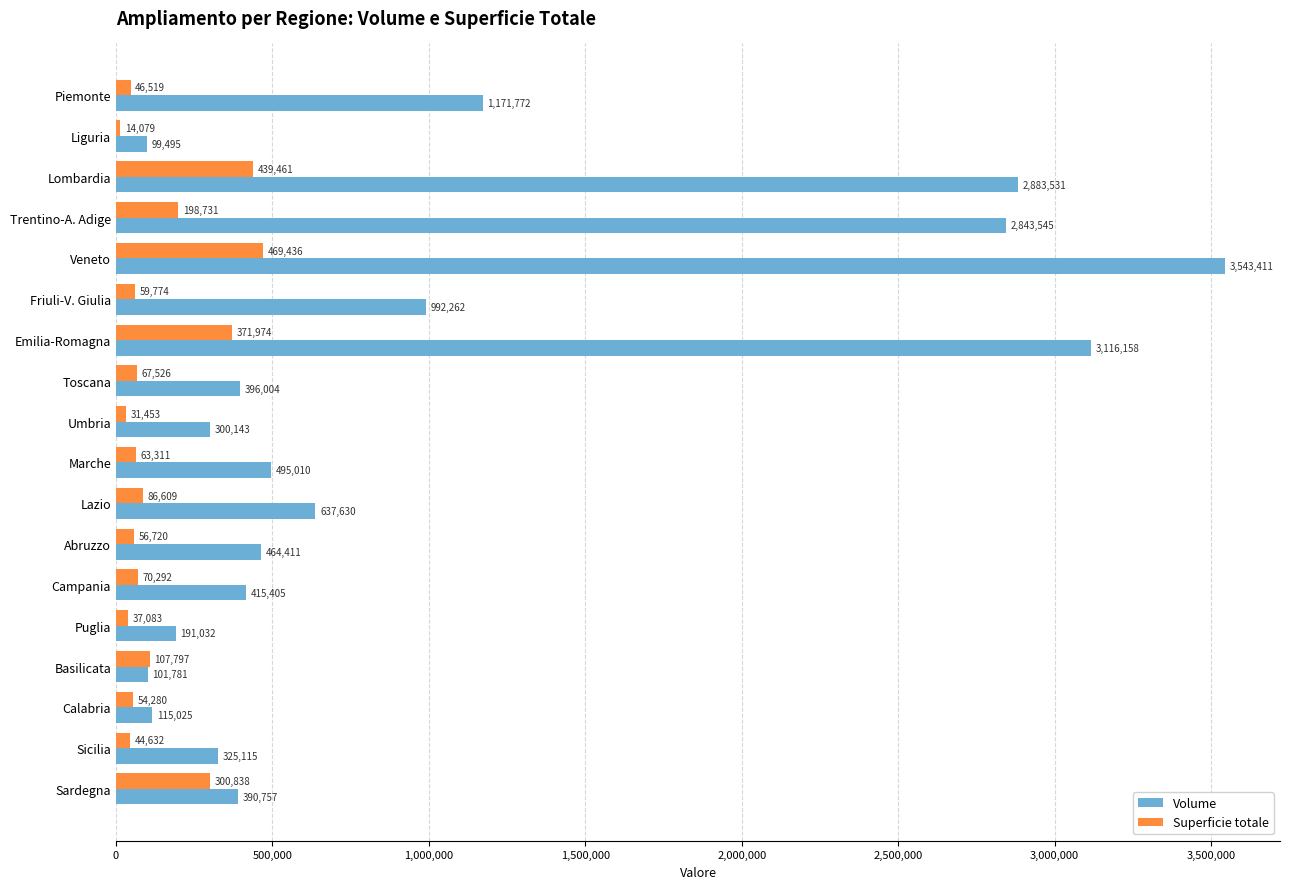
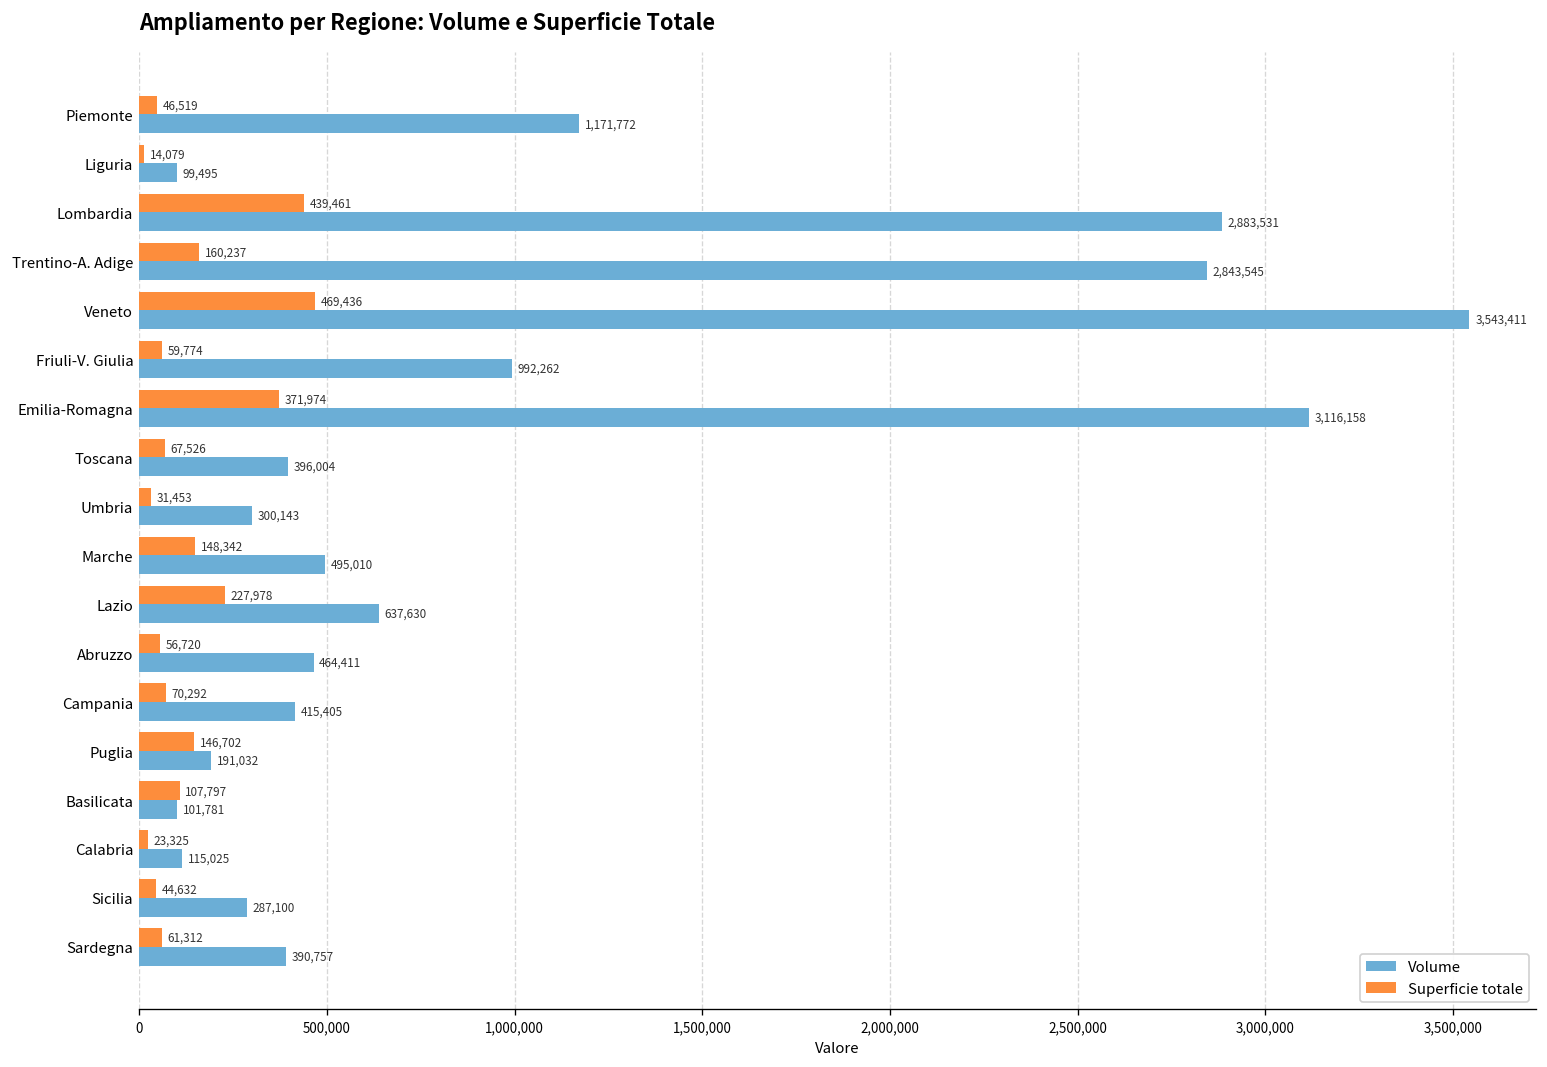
  {
    "Volume": {
      "Piemonte": "1,171,772",
      "Liguria": "99,495",
      "Lombardia": "2,883,531",
      "Trentino-A. Adige": "2,843,545",
      "Veneto": "3,543,411",
      "Friuli-V. Giulia": "992,262",
      "Emilia-Romagna": "3,116,158",
      "Toscana": "396,004",
      "Umbria": "300,143",
      "Marche": "495,010",
      "Lazio": "637,630",
      "Abruzzo": "464,411",
      "Campania": "415,405",
      "Puglia": "191,032",
      "Basilicata": "101,781",
      "Calabria": "115,025",
-     "Sicilia": "325,115",
+     "Sicilia": "287,100",
      "Sardegna": "390,757"
    },
    "Superficie totale": {
      "Piemonte": "46,519",
      "Liguria": "14,079",
      "Lombardia": "439,461",
-     "Trentino-A. Adige": "198,731",
+     "Trentino-A. Adige": "160,237",
      "Veneto": "469,436",
      "Friuli-V. Giulia": "59,774",
      "Emilia-Romagna": "371,974",
      "Toscana": "67,526",
      "Umbria": "31,453",
-     "Marche": "63,311",
-     "Lazio": "86,609",
+     "Marche": "148,342",
+     "Lazio": "227,978",
      "Abruzzo": "56,720",
      "Campania": "70,292",
-     "Puglia": "37,083",
+     "Puglia": "146,702",
      "Basilicata": "107,797",
-     "Calabria": "54,280",
+     "Calabria": "23,325",
      "Sicilia": "44,632",
-     "Sardegna": "300,838"
+     "Sardegna": "61,312"
    }
  }
